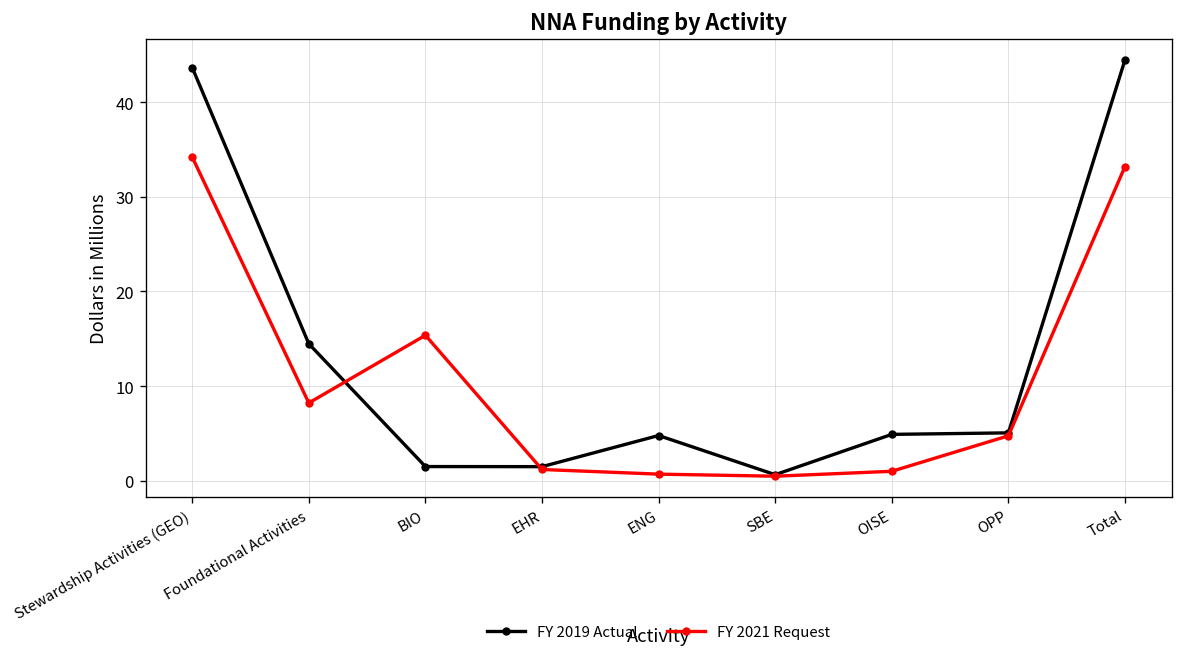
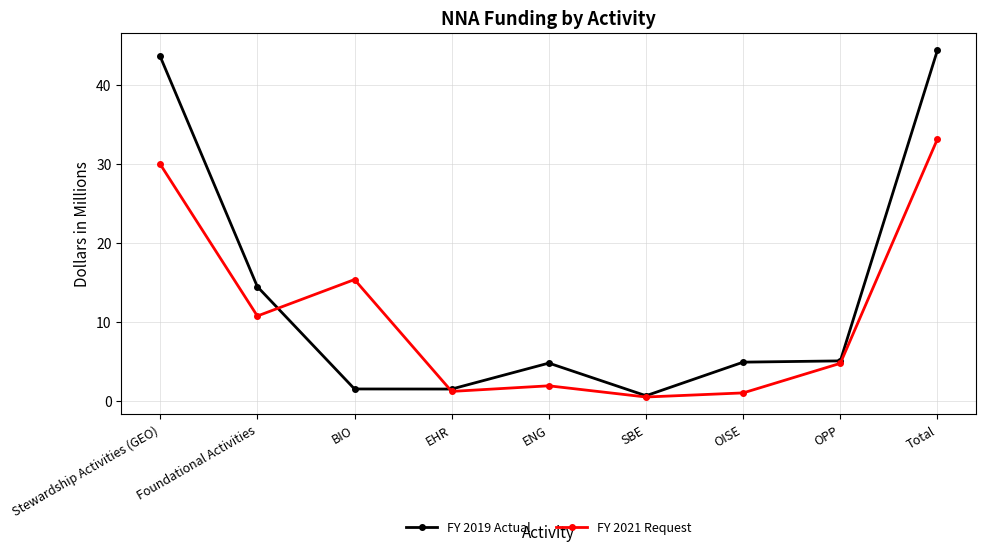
  {
    "FY 2019 Actual": {
      "Stewardship Activities (GEO)": 44,
      "Foundational Activities": 14,
      "BIO": 2,
      "ENG": 5,
      "OISE": 5,
      "Total": 44
    },
    "FY 2021 Request": {
-     "Stewardship Activities (GEO)": 34,
-     "Foundational Activities": 8,
+     "Stewardship Activities (GEO)": 30,
+     "Foundational Activities": 11,
      "BIO": 15,
-     "ENG": 1,
+     "ENG": 2,
      "OISE": 1,
      "Total": 33
    }
  }
